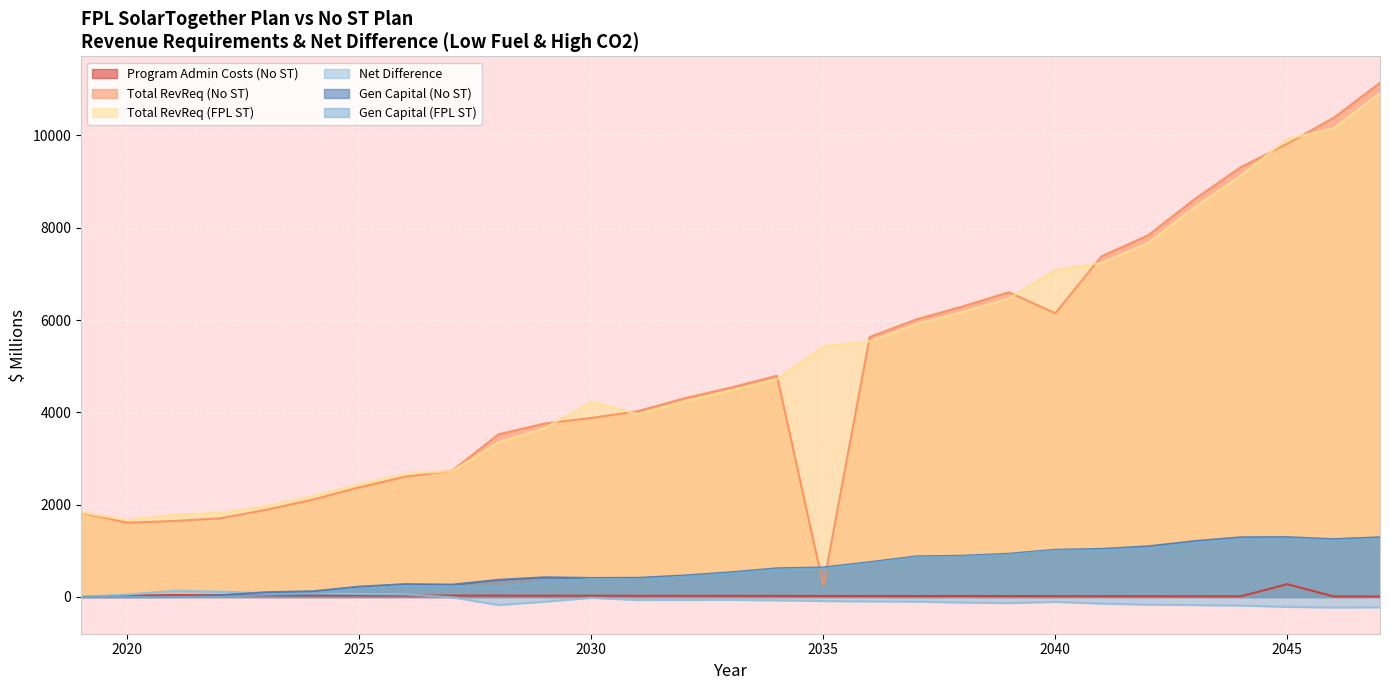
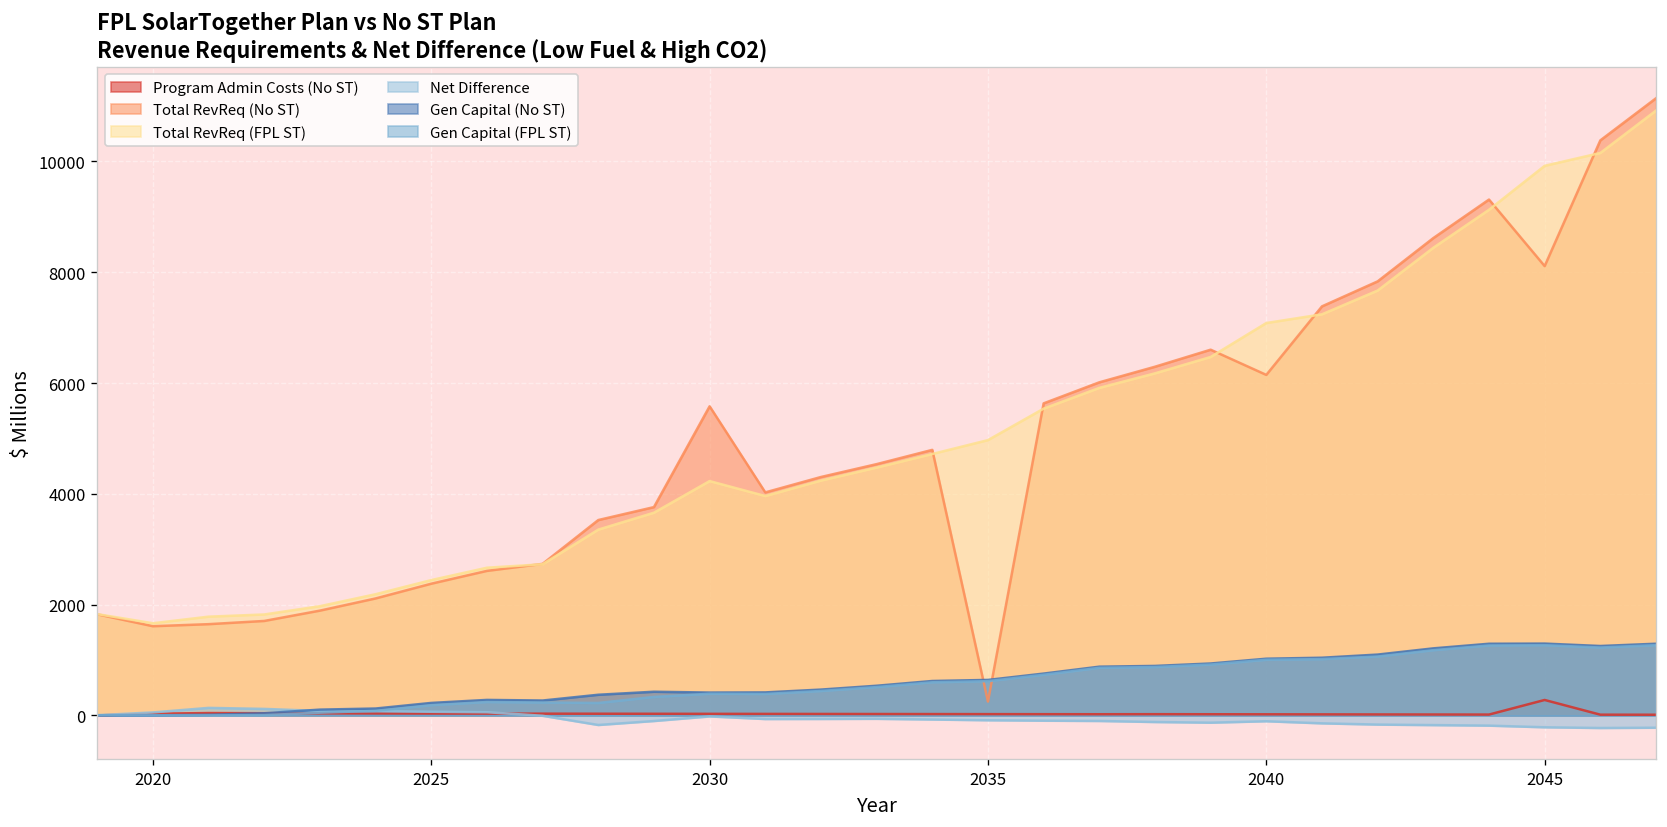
  {
    "Program Admin Costs (No ST)": {
      "2045": 300
    },
    "Total RevReq (No ST)": {
      "2025": 2400,
-     "2030": 3900,
+     "2030": 5600,
      "2035": 300,
      "2040": 6100,
-     "2045": 9800
+     "2045": 8100
    },
    "Total RevReq (FPL ST)": {
      "2025": 2400,
      "2030": 4200,
-     "2035": 5400,
+     "2035": 5000,
      "2040": 7100,
      "2045": 9900
    }
  }
